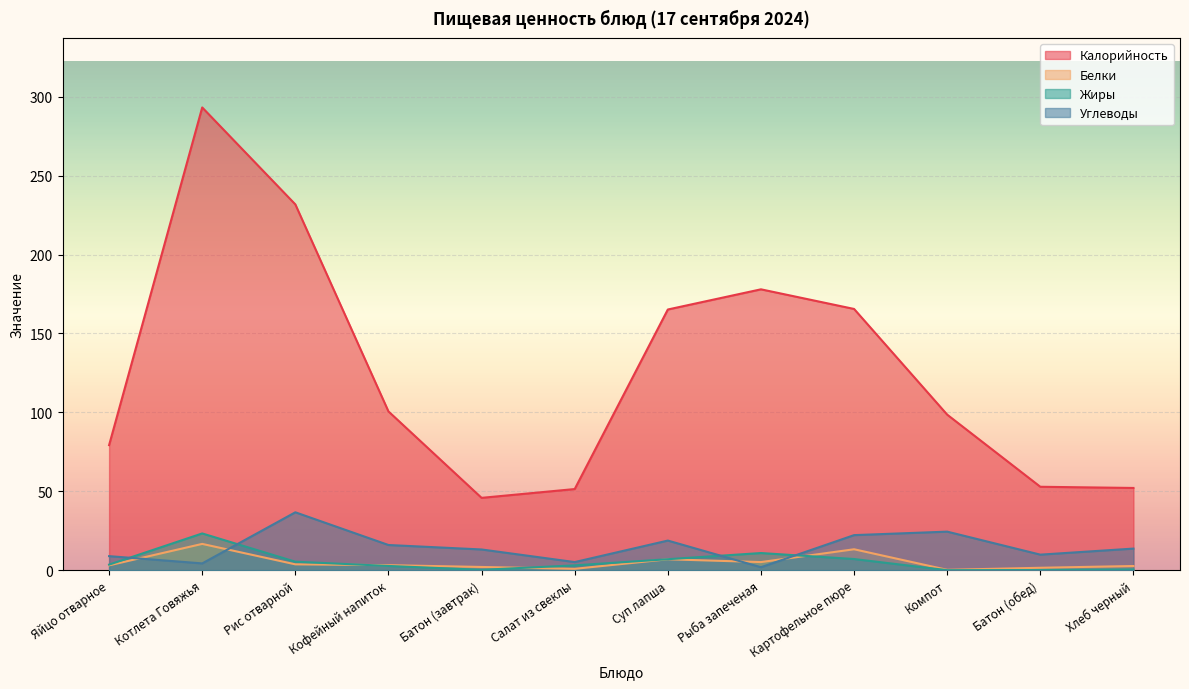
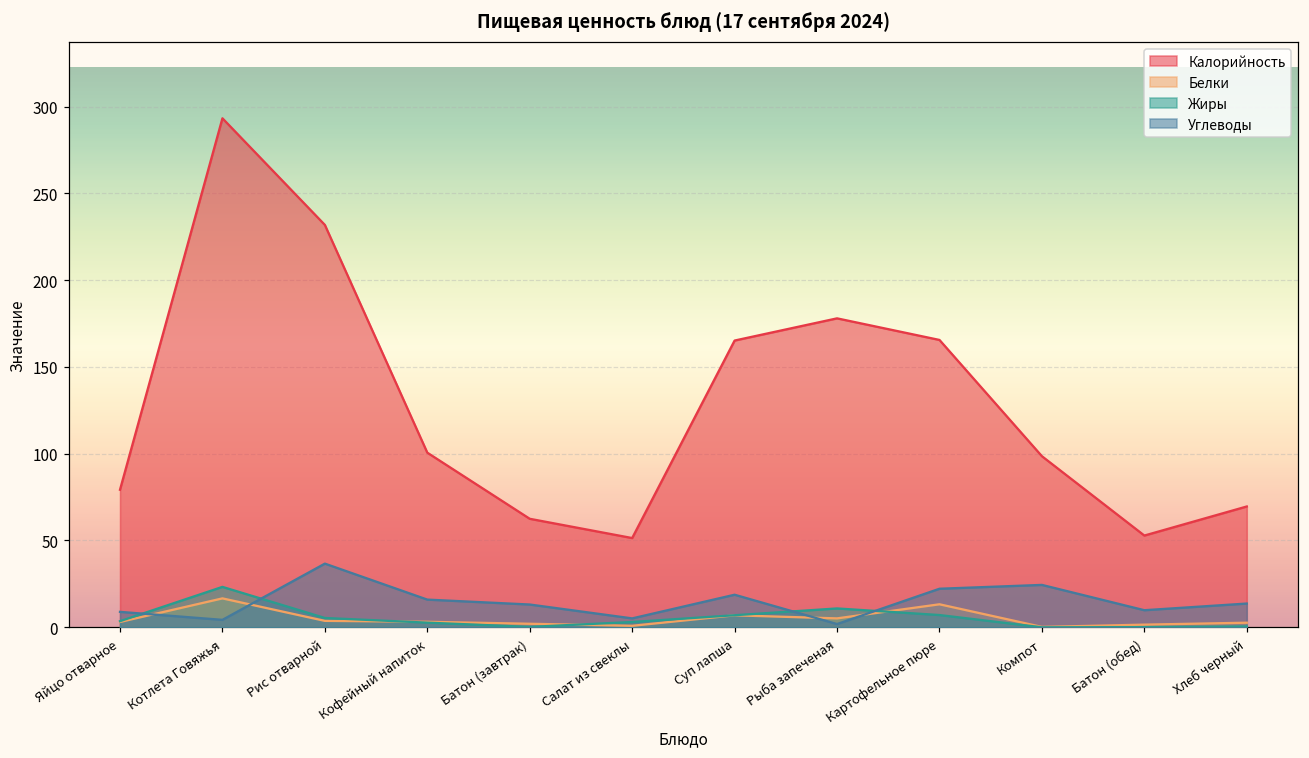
  {
    "Калорийность": {
      "Яйцо отварное": 79,
      "Котлета Говяжья": 293,
      "Рис отварной": 232,
      "Кофейный напиток": 101,
-     "Батон (завтрак)": 46,
+     "Батон (завтрак)": 63,
      "Салат из свеклы": 51,
      "Суп лапша": 165,
      "Рыба запеченая": 178,
      "Картофельное пюре": 166,
      "Компот": 99,
      "Батон (обед)": 53,
-     "Хлеб черный": 52
+     "Хлеб черный": 70
    },
    "Белки": {
      "Котлета Говяжья": 17,
      "Рис отварной": 4,
      "Батон (завтрак)": 2,
      "Салат из свеклы": 1,
      "Рыба запеченая": 5,
      "Картофельное пюре": 13,
      "Хлеб черный": 3
    }
  }
